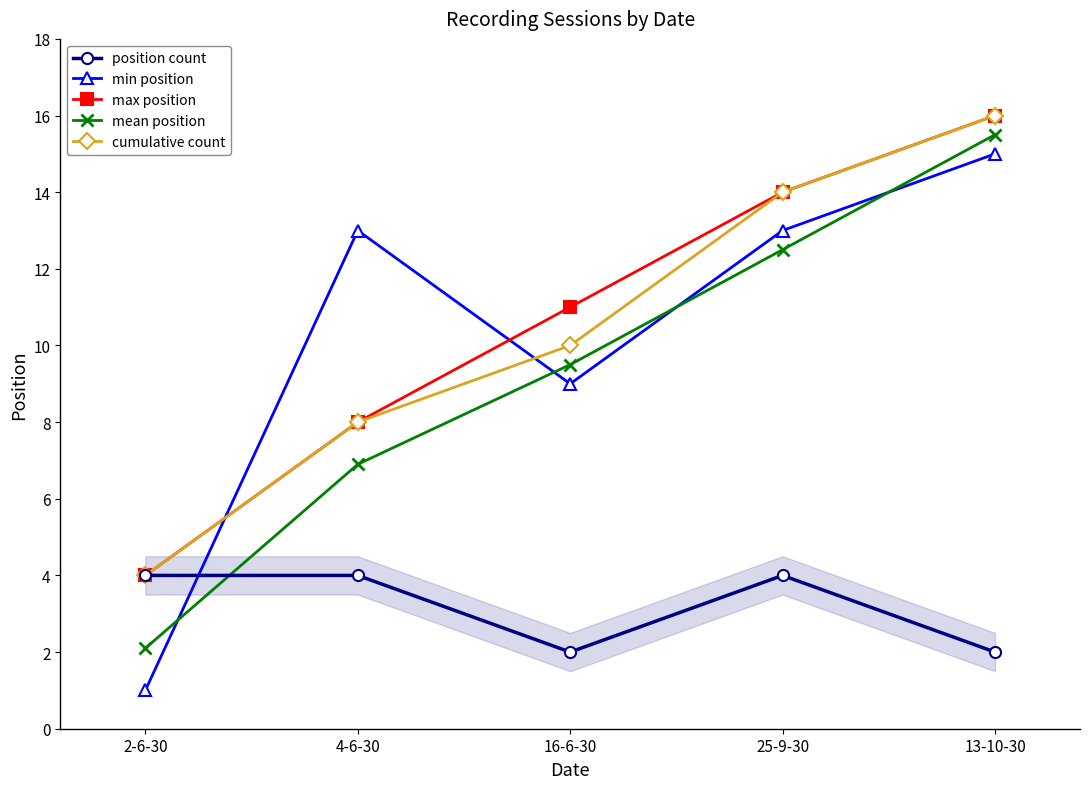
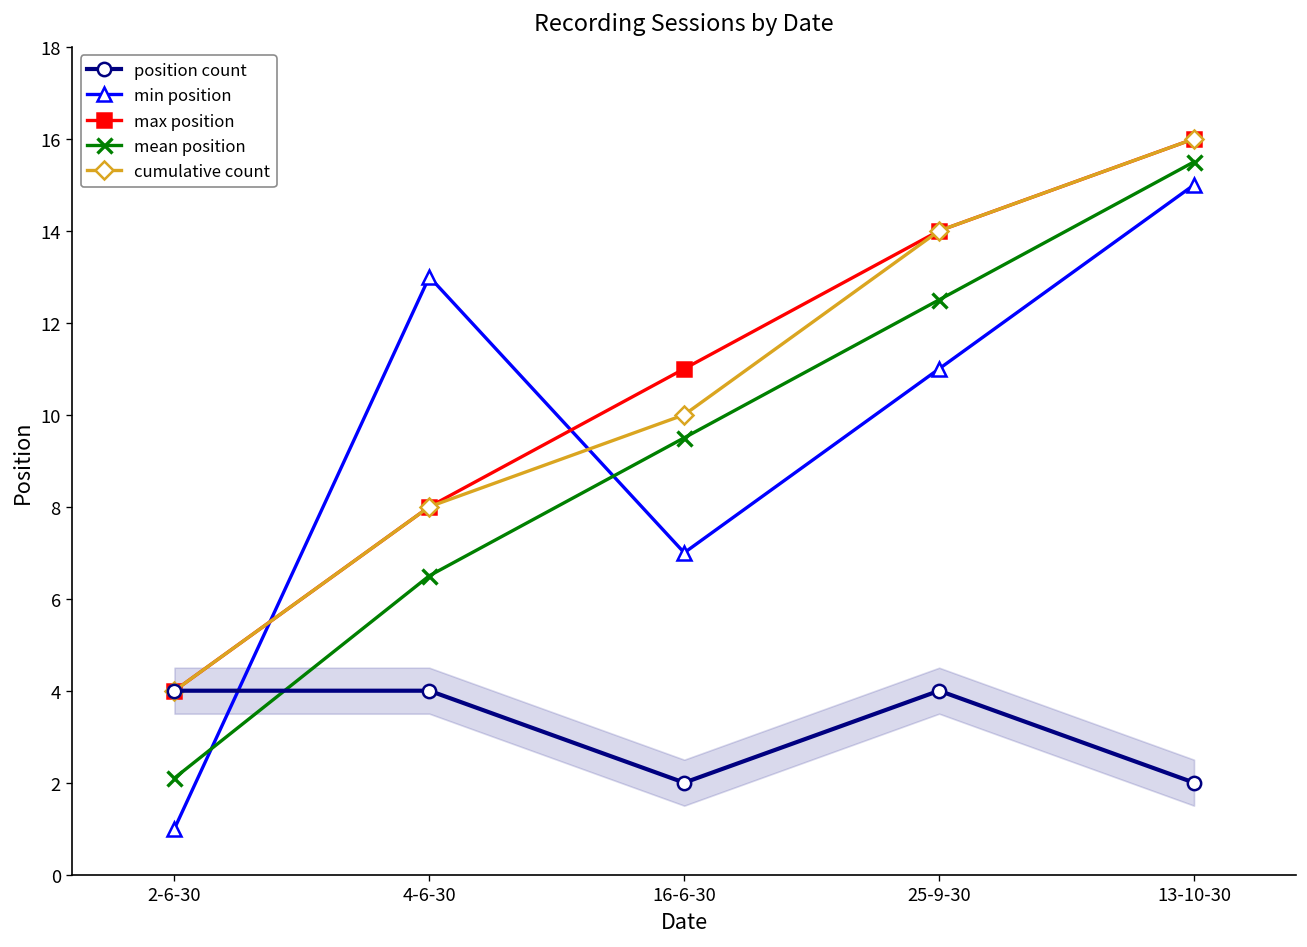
  {
    "min position": {
      "2-6-30": 1,
      "4-6-30": 13,
-     "16-6-30": 9,
-     "25-9-30": 13,
+     "16-6-30": 7,
+     "25-9-30": 11,
      "13-10-30": 15
    },
    "max position": {
      "16-6-30": 11.0
    },
    "mean position": {
      "2-6-30": 2.1,
-     "4-6-30": 6.9,
+     "4-6-30": 6.5,
      "16-6-30": 9.5,
      "25-9-30": 12.5,
      "13-10-30": 15.5
    },
    "cumulative count": {
      "16-6-30": 10.0
    }
  }
